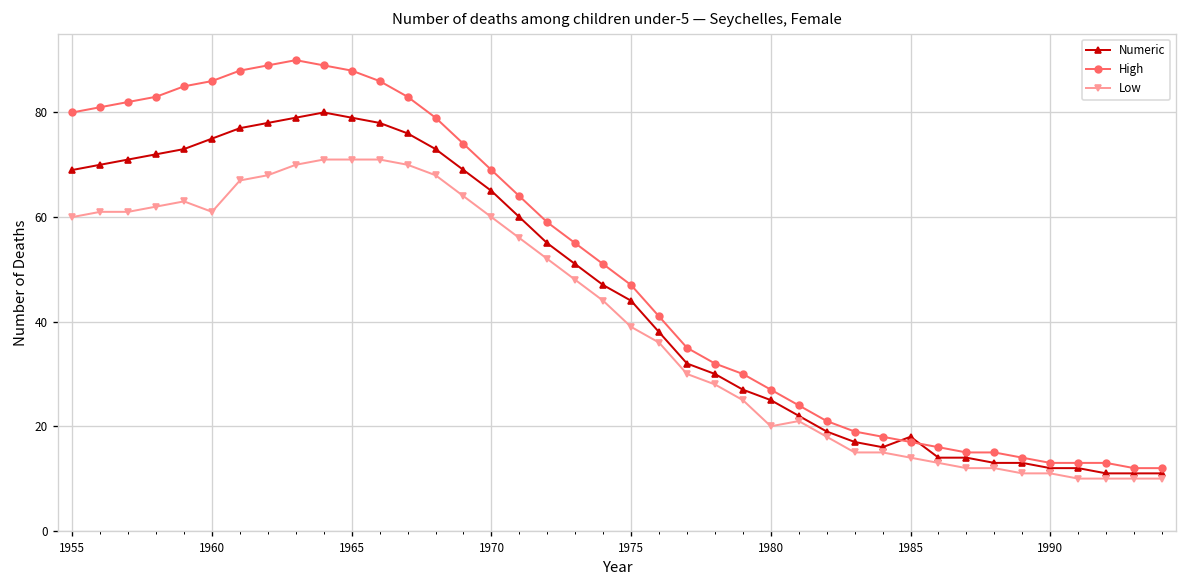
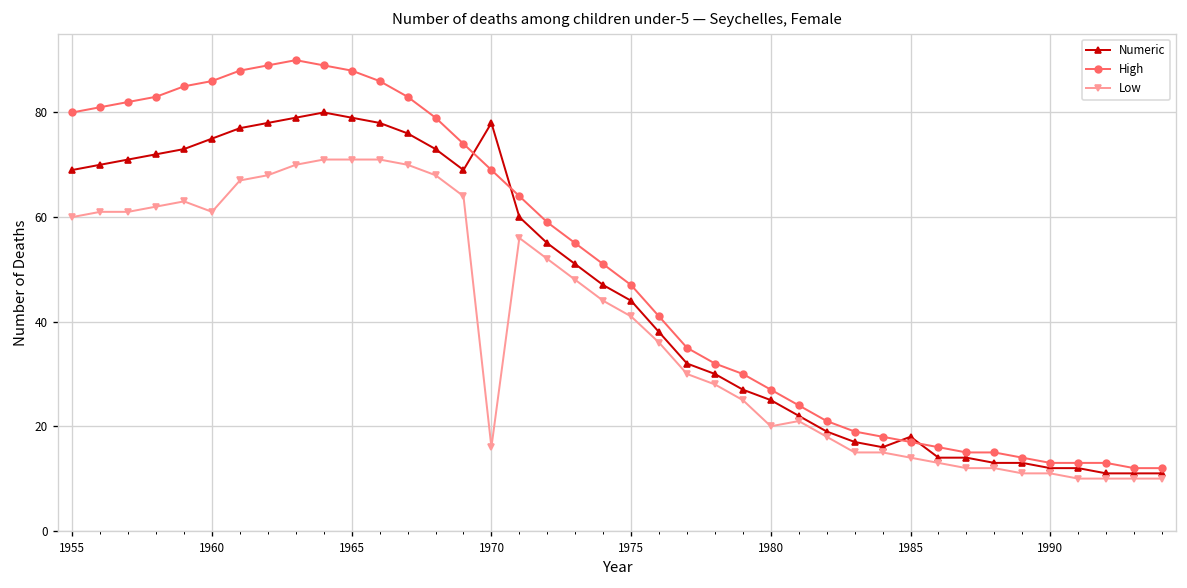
  {
    "Numeric": {
      "1955": 69,
      "1960": 75,
      "1965": 79,
-     "1970": 65,
+     "1970": 78,
      "1975": 44,
      "1980": 25,
      "1985": 18,
      "1990": 12
    },
    "High": {
      "1955": 80,
      "1960": 86,
      "1965": 88,
      "1970": 69,
      "1975": 47,
      "1980": 27,
      "1985": 17,
      "1990": 13
    },
    "Low": {
      "1955": 60,
      "1960": 61,
      "1965": 71,
-     "1970": 60,
-     "1975": 39,
+     "1970": 16,
+     "1975": 41,
      "1980": 20,
      "1985": 14,
      "1990": 11
    }
  }
